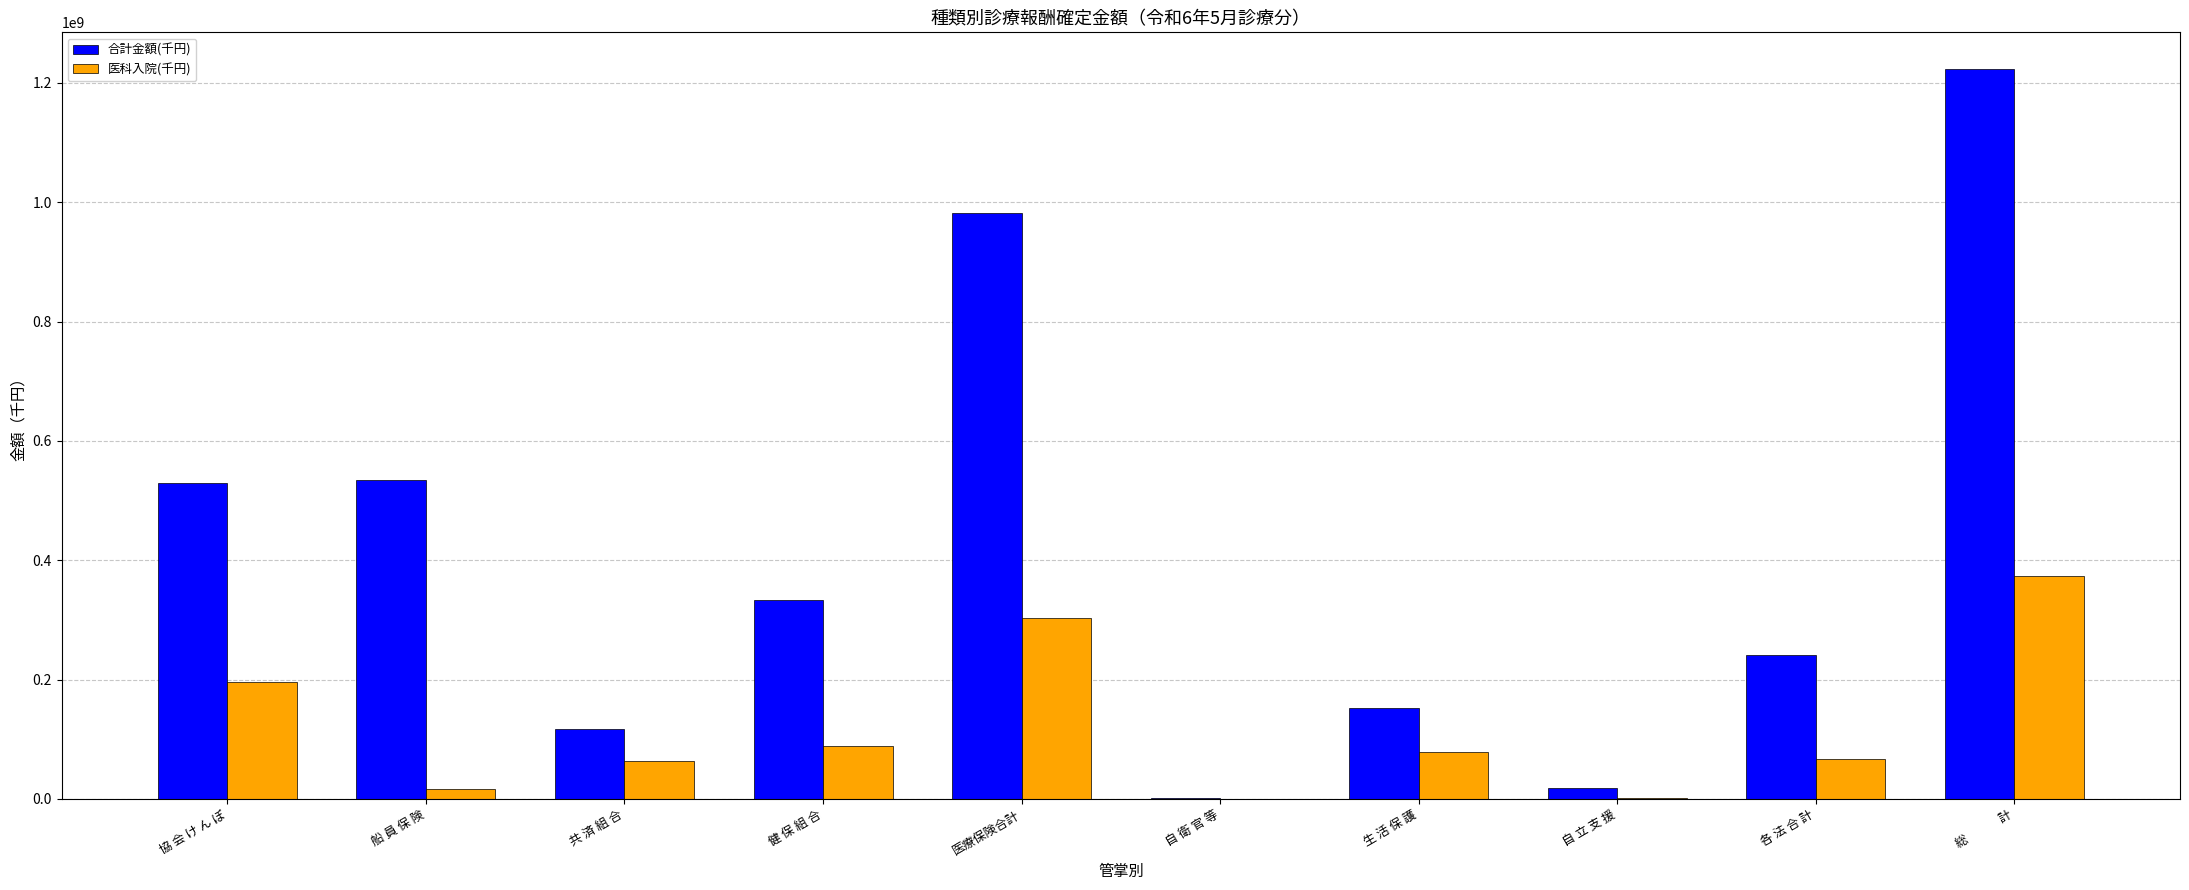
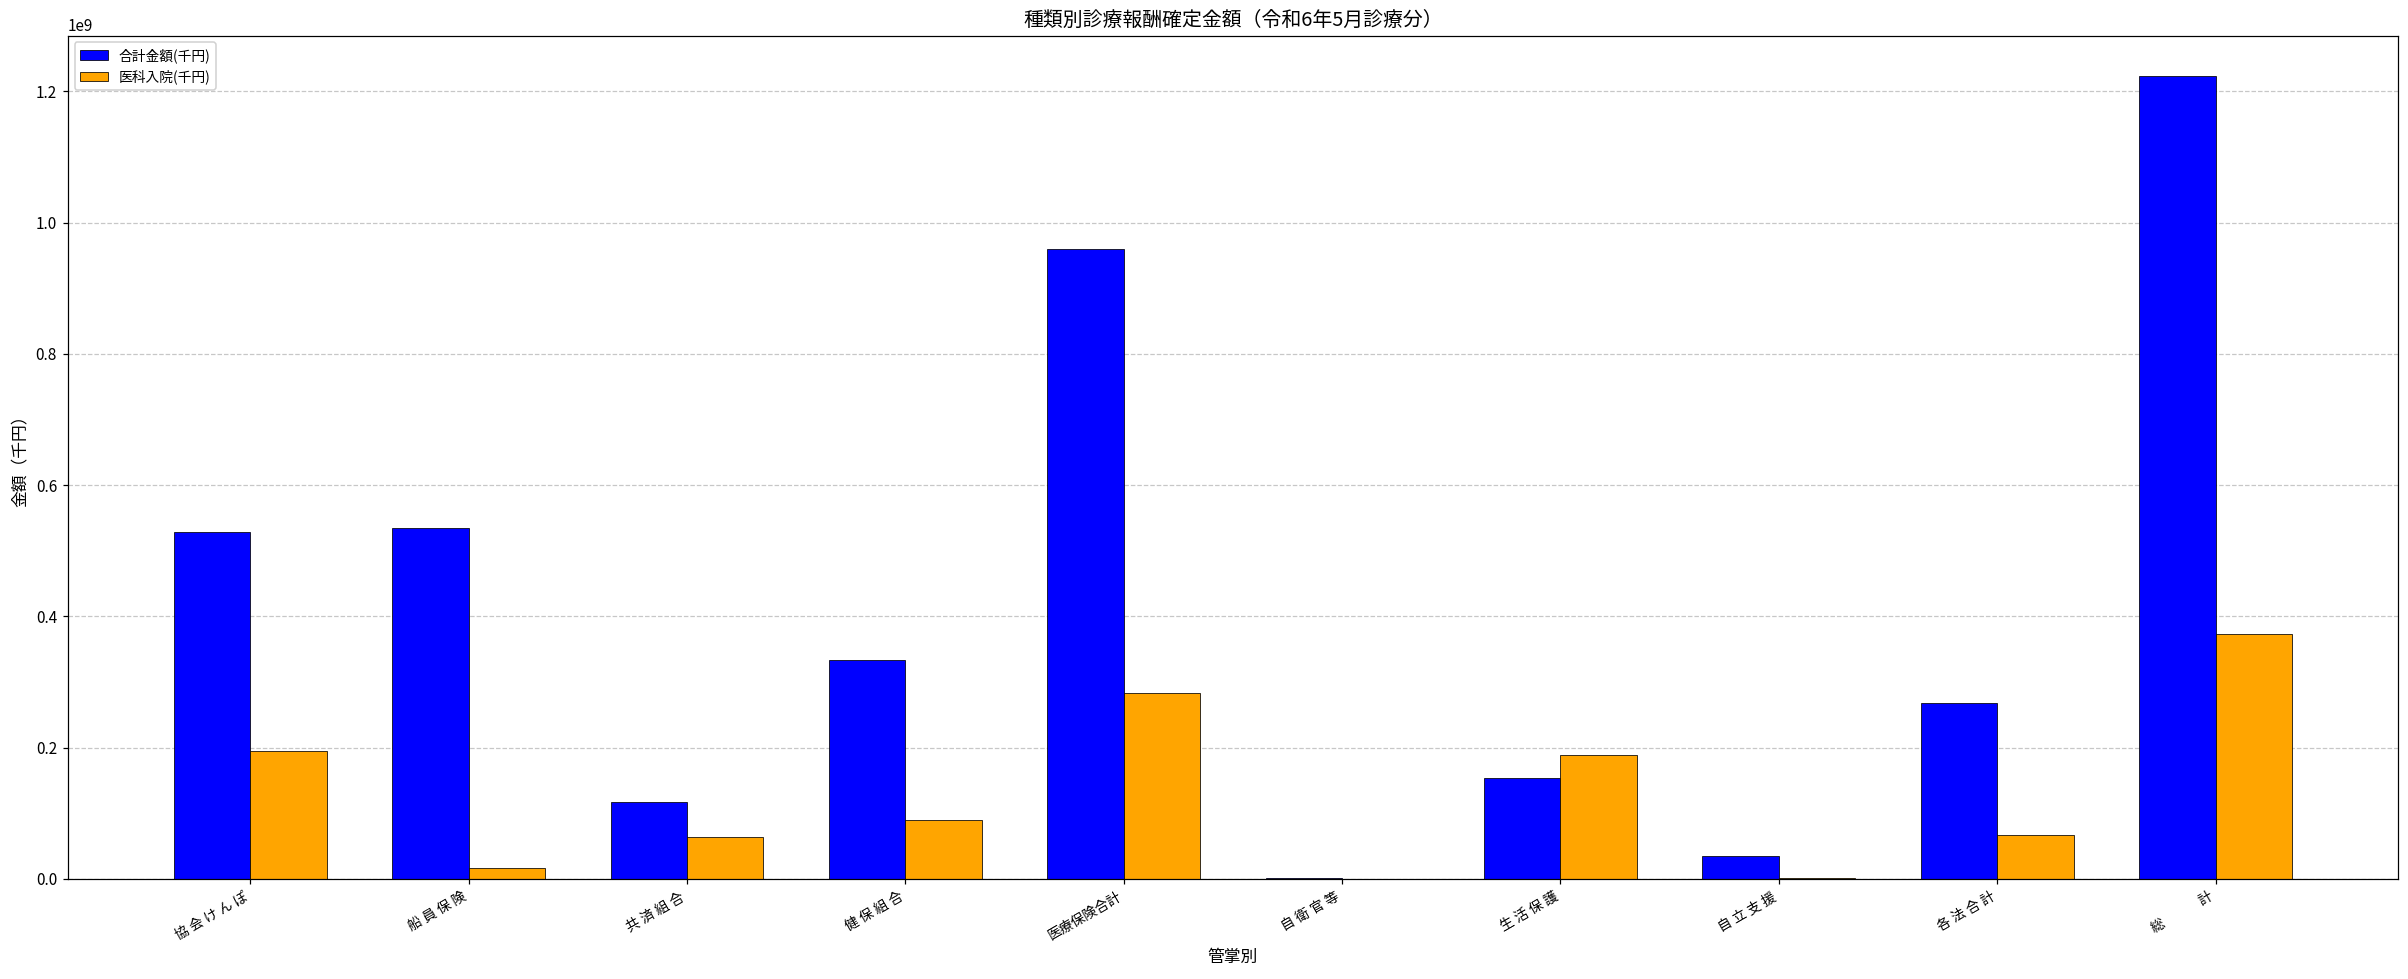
  {
    "合計金額(千円)": {
      "協 会 け ん ぽ": 530000000,
      "船 員 保 険": 530000000,
      "共 済 組 合": 120000000,
      "健 保 組 合": 330000000,
-     "医療保険合計": 980000000,
+     "医療保険合計": 960000000,
      "生 活 保 護": 150000000,
-     "自 立 支 援": 20000000,
-     "各 法 合 計": 240000000,
+     "自 立 支 援": 30000000,
+     "各 法 合 計": 270000000,
      "総 計": 1220000000
    },
    "医科入院(千円)": {
      "協 会 け ん ぽ": 200000000,
      "船 員 保 険": 20000000,
      "共 済 組 合": 60000000,
      "健 保 組 合": 90000000,
-     "医療保険合計": 300000000,
-     "生 活 保 護": 80000000,
+     "医療保険合計": 280000000,
+     "生 活 保 護": 190000000,
      "各 法 合 計": 70000000,
      "総 計": 370000000
    }
  }
